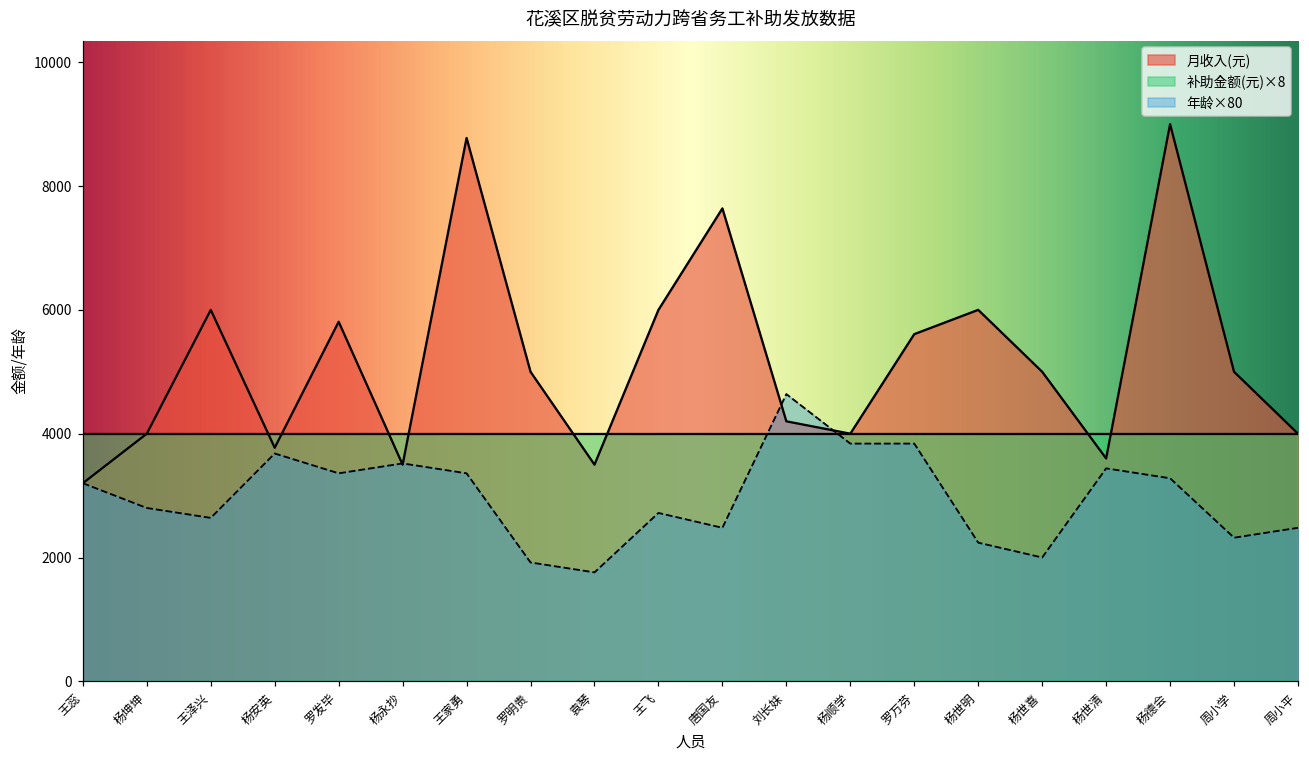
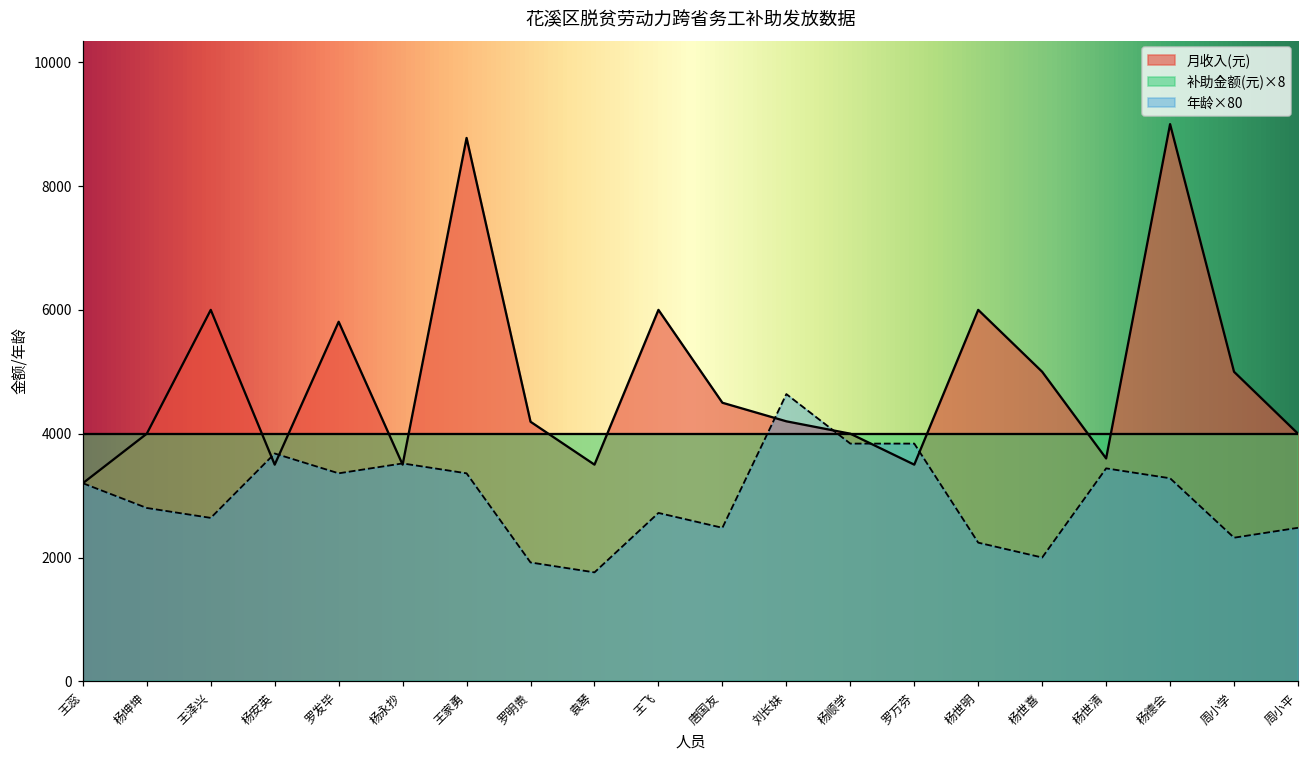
  {
    "月收入(元)": {
      "王泽兴": 6000,
-     "杨安英": 3800,
+     "杨安英": 3500,
      "罗发毕": 5800,
      "王家勇": 8800,
-     "罗明贵": 5000,
+     "罗明贵": 4200,
      "袁琴": 3500,
      "王飞": 6000,
-     "唐国友": 7600,
+     "唐国友": 4500,
      "刘长妹": 4200,
-     "罗万芬": 5600,
+     "罗万芬": 3500,
      "杨世明": 6000,
      "杨世喜": 5000,
      "杨世清": 3600,
      "杨德会": 9000,
      "周小学": 5000
    },
    "补助金额(元)×8": {
      "王蕊": 4000,
      "王泽兴": 4000,
      "杨安英": 4000,
      "罗发毕": 4000,
      "杨永抄": 4000,
      "王家勇": 4000,
      "罗明贵": 4000,
      "袁琴": 4000,
      "王飞": 4000,
      "唐国友": 4000,
      "刘长妹": 4000,
      "罗万芬": 4000,
      "杨世明": 4000,
      "杨世喜": 4000,
      "杨世清": 4000,
      "杨德会": 4000,
      "周小学": 4000
    },
    "年龄×80": {
      "杨坤坤": 2800,
      "王泽兴": 2600,
      "杨安英": 3700,
      "罗发毕": 3400,
      "王家勇": 3400,
      "罗明贵": 1900,
      "袁琴": 1800,
      "王飞": 2700,
      "唐国友": 2500,
      "刘长妹": 4600,
      "杨顺学": 3800,
      "罗万芬": 3800,
      "杨世明": 2200,
      "杨世喜": 2000,
      "杨世清": 3400,
      "杨德会": 3300,
      "周小学": 2300,
      "周小平": 2500
    }
  }
